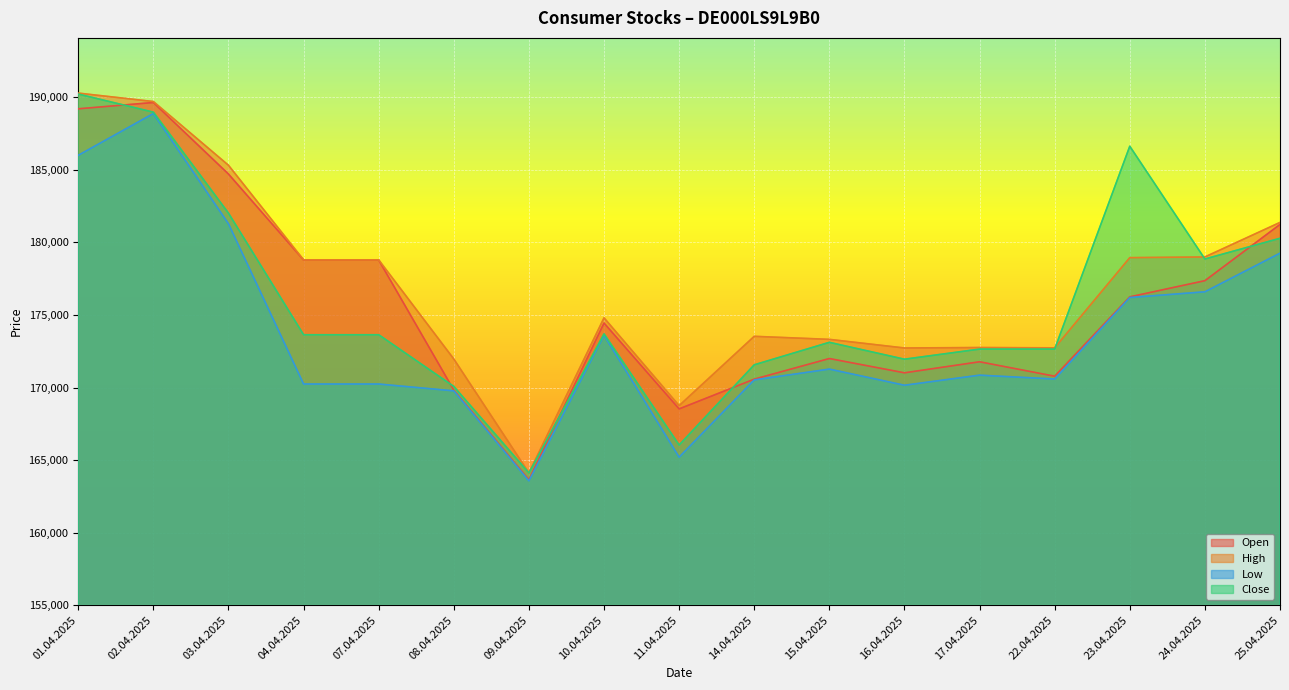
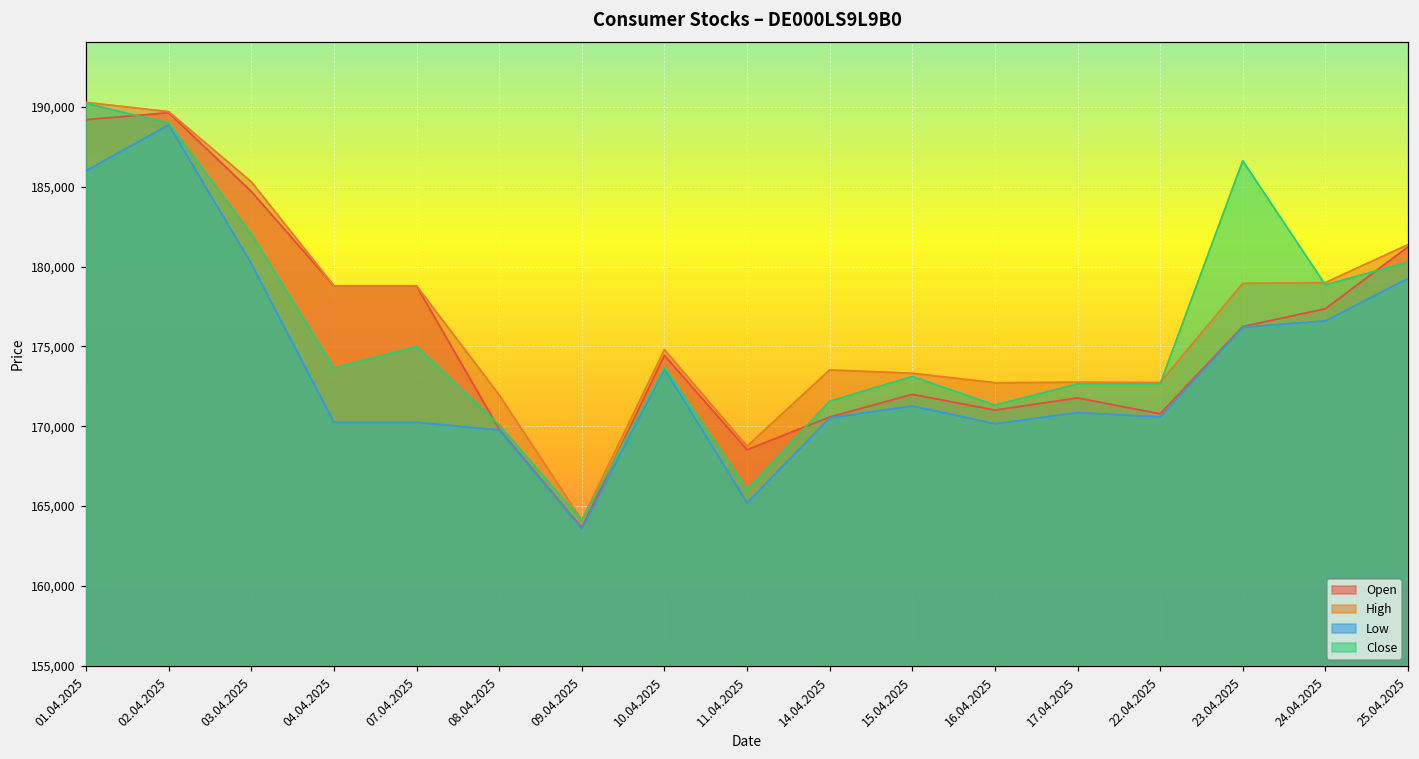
  {
    "Low": {
      "01.04.2025": "186,000",
-     "03.04.2025": "181,300",
+     "03.04.2025": "180,200",
      "04.04.2025": "170,200",
      "07.04.2025": "170,200",
      "11.04.2025": "165,200",
      "15.04.2025": "171,300",
      "16.04.2025": "170,200",
      "17.04.2025": "170,900",
      "22.04.2025": "170,600",
      "24.04.2025": "176,600",
      "25.04.2025": "179,300"
    },
    "Close": {
      "03.04.2025": "182,000",
      "04.04.2025": "173,600",
-     "07.04.2025": "173,600",
+     "07.04.2025": "175,000",
      "08.04.2025": "170,100",
      "11.04.2025": "166,000",
      "14.04.2025": "171,600",
      "15.04.2025": "173,100",
-     "16.04.2025": "172,000",
+     "16.04.2025": "171,300",
      "23.04.2025": "186,600",
      "25.04.2025": "180,300"
    }
  }
